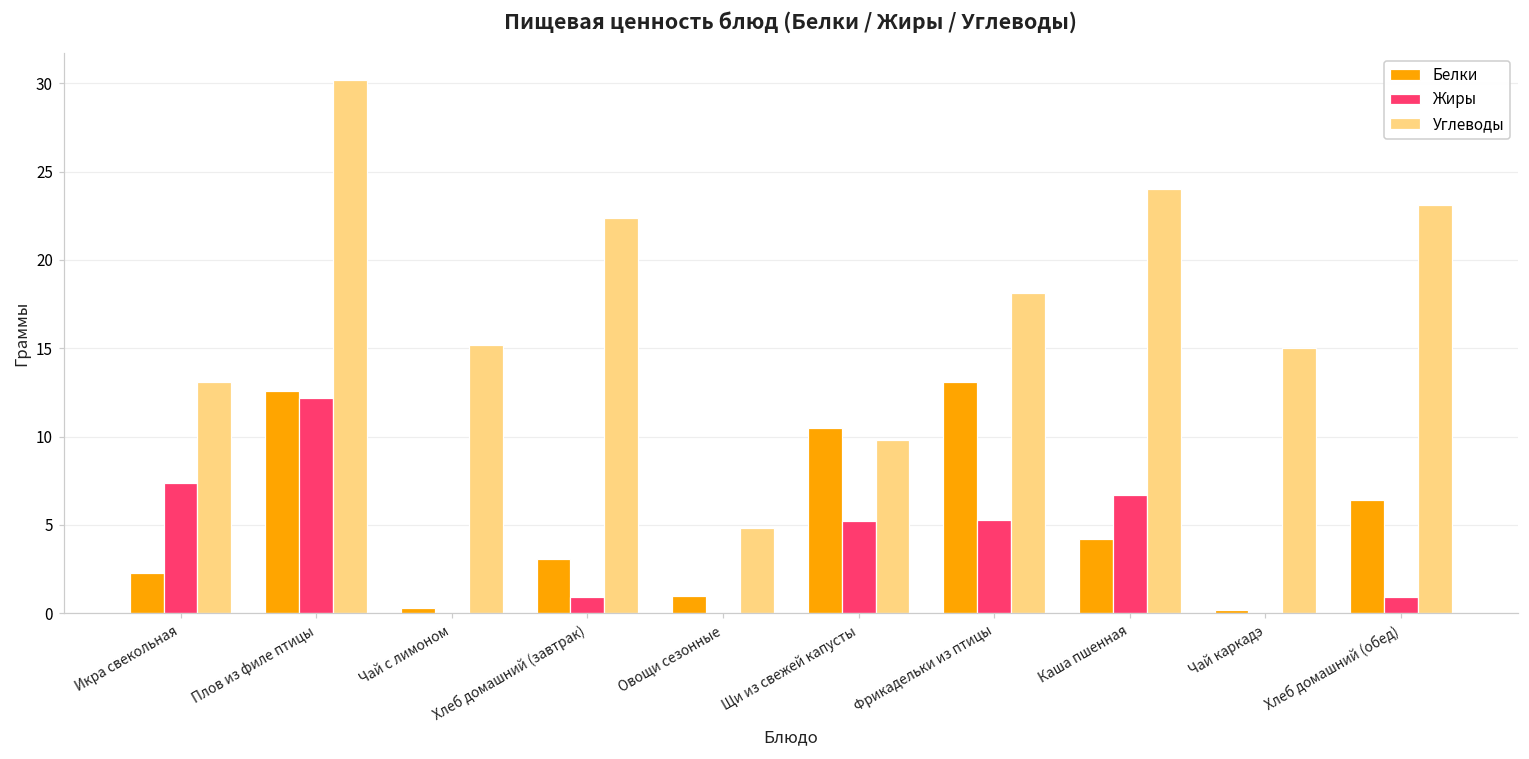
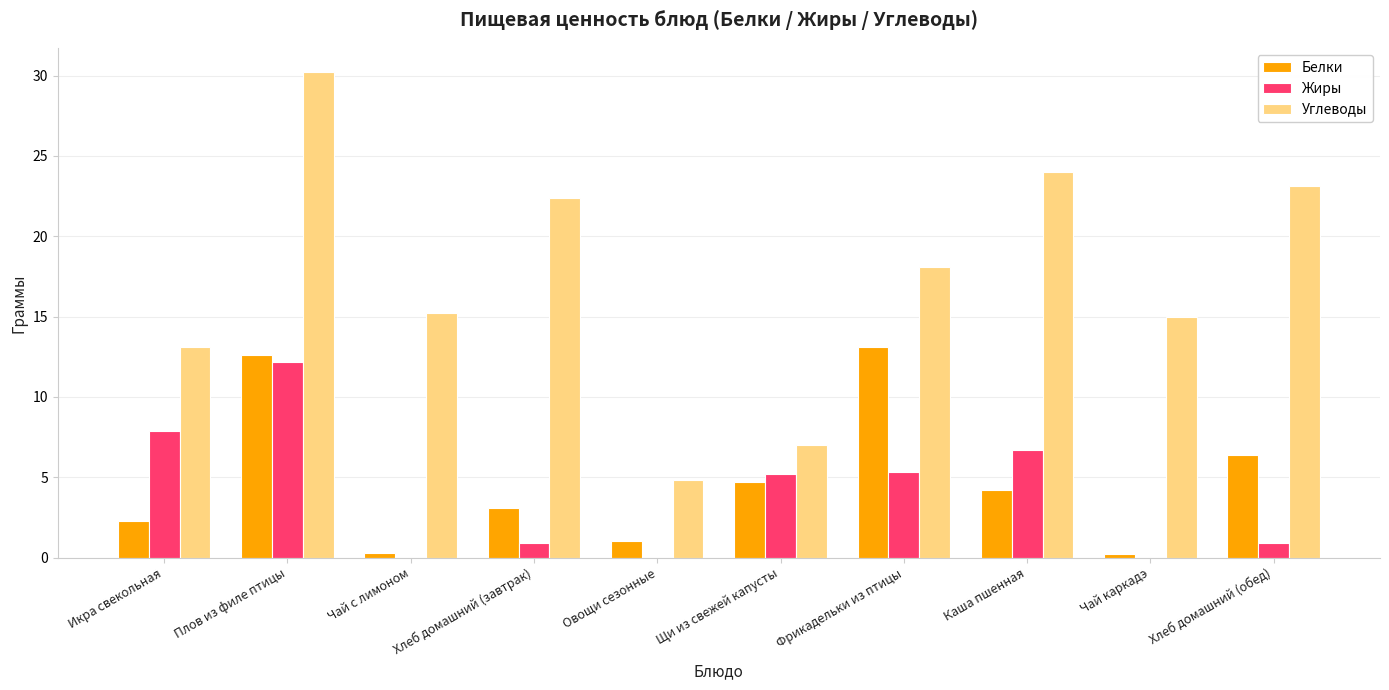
  {
    "Белки": {
      "Икра свекольная": 2.3,
      "Плов из филе птицы": 12.6,
      "Чай с лимоном": 0.3,
      "Хлеб домашний (завтрак)": 3.1,
      "Овощи сезонные": 1.0,
-     "Щи из свежей капусты": 10.5,
+     "Щи из свежей капусты": 4.7,
      "Фрикадельки из птицы": 13.1,
      "Каша пшенная": 4.2,
      "Чай каркадэ": 0.2,
      "Хлеб домашний (обед)": 6.4
    },
    "Жиры": {
-     "Икра свекольная": 7.4,
+     "Икра свекольная": 7.9,
      "Плов из филе птицы": 12.2,
      "Чай с лимоном": 0.0,
      "Хлеб домашний (завтрак)": 0.9,
      "Овощи сезонные": 0.0,
      "Щи из свежей капусты": 5.2,
      "Фрикадельки из птицы": 5.3,
      "Каша пшенная": 6.7,
      "Чай каркадэ": 0.0,
      "Хлеб домашний (обед)": 0.9
    },
    "Углеводы": {
      "Икра свекольная": 13.1,
      "Плов из филе птицы": 30.2,
      "Чай с лимоном": 15.2,
      "Хлеб домашний (завтрак)": 22.4,
      "Овощи сезонные": 4.8,
-     "Щи из свежей капусты": 9.8,
+     "Щи из свежей капусты": 7.0,
      "Фрикадельки из птицы": 18.1,
      "Каша пшенная": 24.0,
      "Чай каркадэ": 15.0,
      "Хлеб домашний (обед)": 23.1
    }
  }
